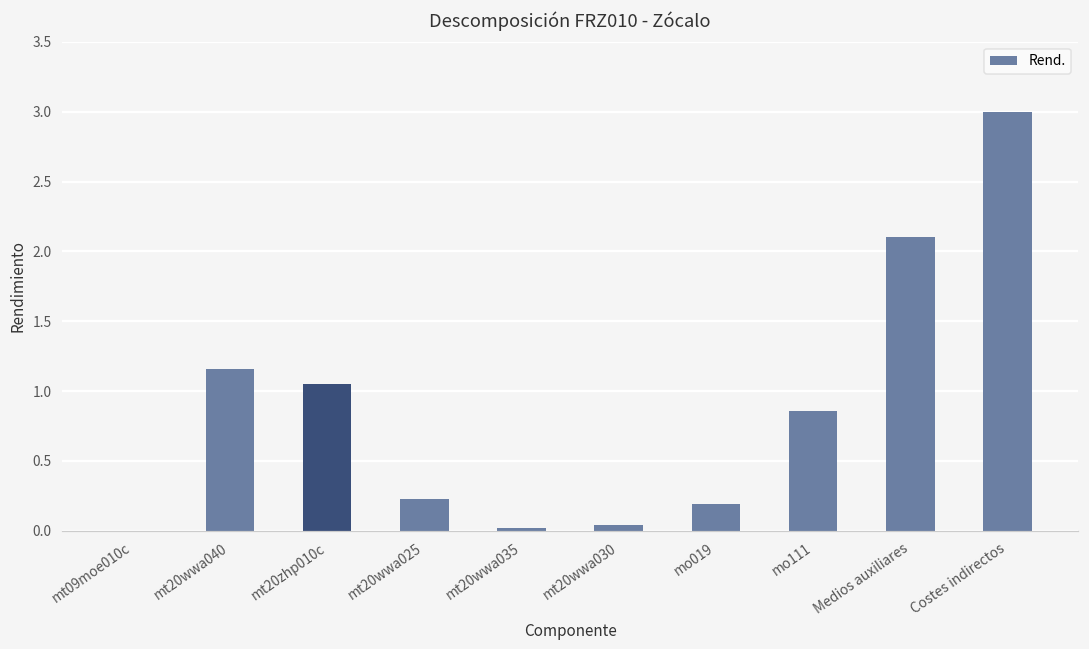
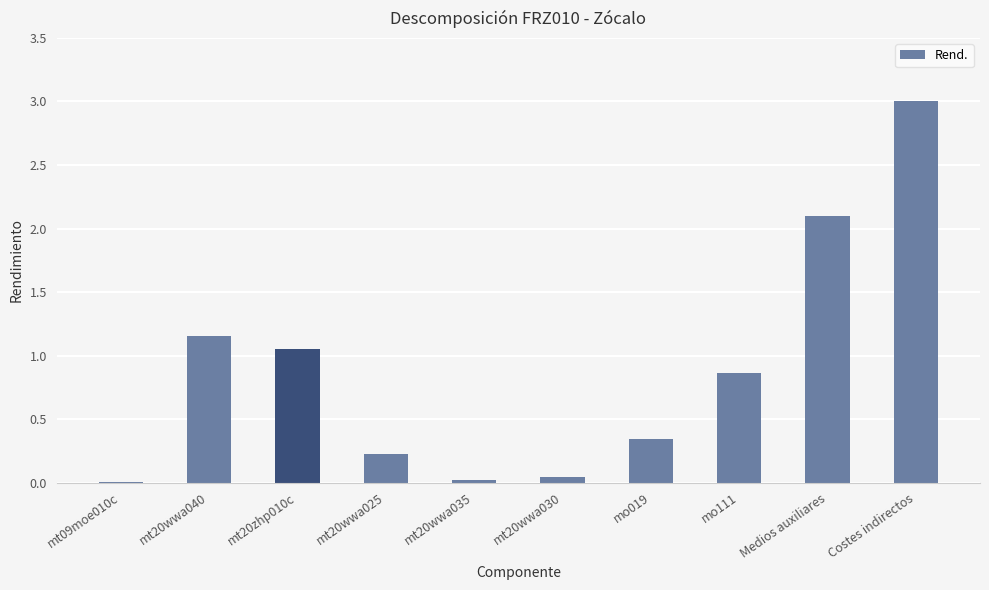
  {
    "mt20wwa040": 1.16,
    "mt20zhp010c": 1.05,
    "mt20wwa025": 0.23,
    "mt20wwa035": 0.02,
    "mt20wwa030": 0.04,
-   "mo019": 0.19,
+   "mo019": 0.34,
    "mo111": 0.86,
    "Medios auxiliares": 2.10,
    "Costes indirectos": 3.00
  }
